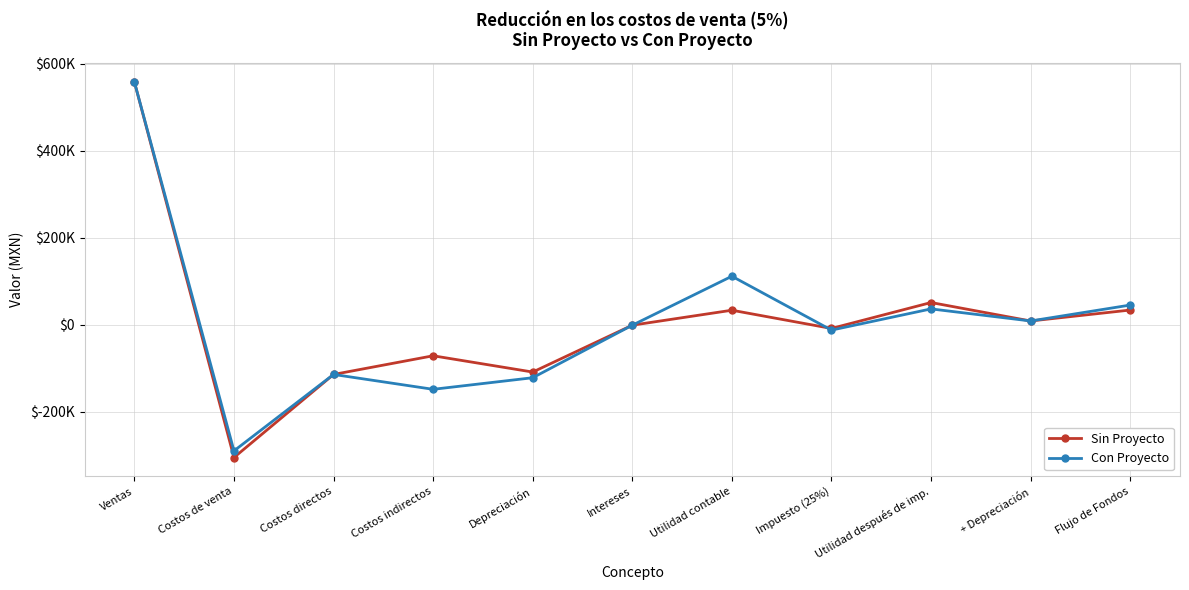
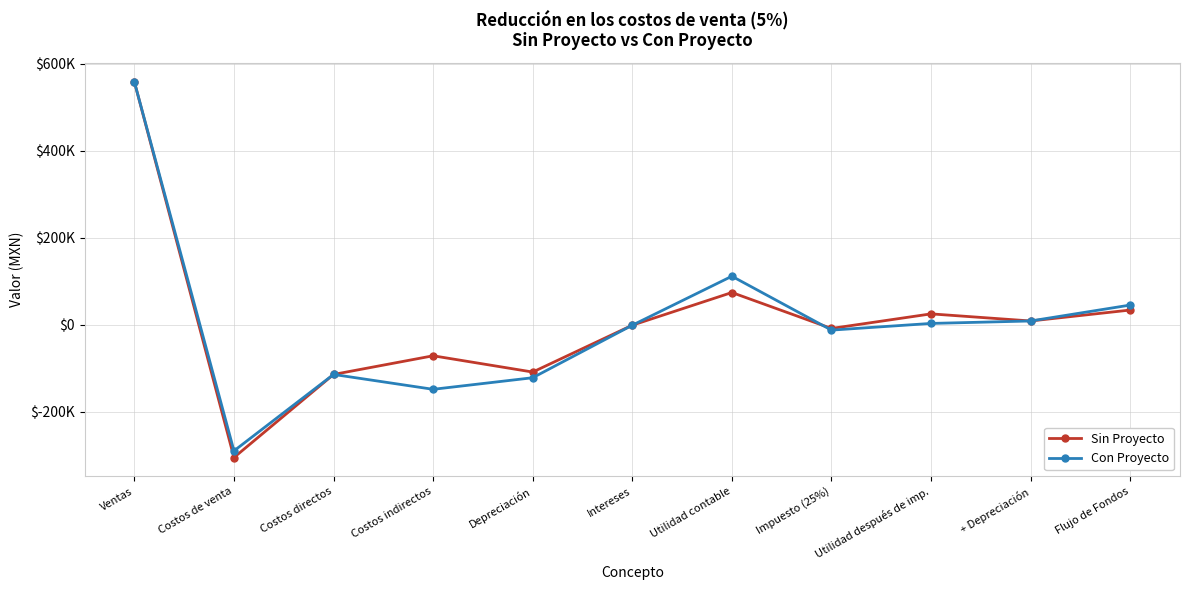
  {
    "Sin Proyecto": {
      "Costos de venta": "$-300000",
      "Costos indirectos": "$-70000",
      "Depreciación": "$-110000",
-     "Utilidad contable": "$30000",
-     "Utilidad después de imp.": "$50000",
+     "Utilidad contable": "$70000",
+     "Utilidad después de imp.": "$30000",
      "Flujo de Fondos": "$30000"
    },
    "Con Proyecto": {
      "Costos de venta": "$-290000",
      "Costos indirectos": "$-150000",
      "Depreciación": "$-120000",
      "Utilidad contable": "$110000",
-     "Utilidad después de imp.": "$40000",
+     "Utilidad después de imp.": "$0",
      "Flujo de Fondos": "$50000"
    }
  }
